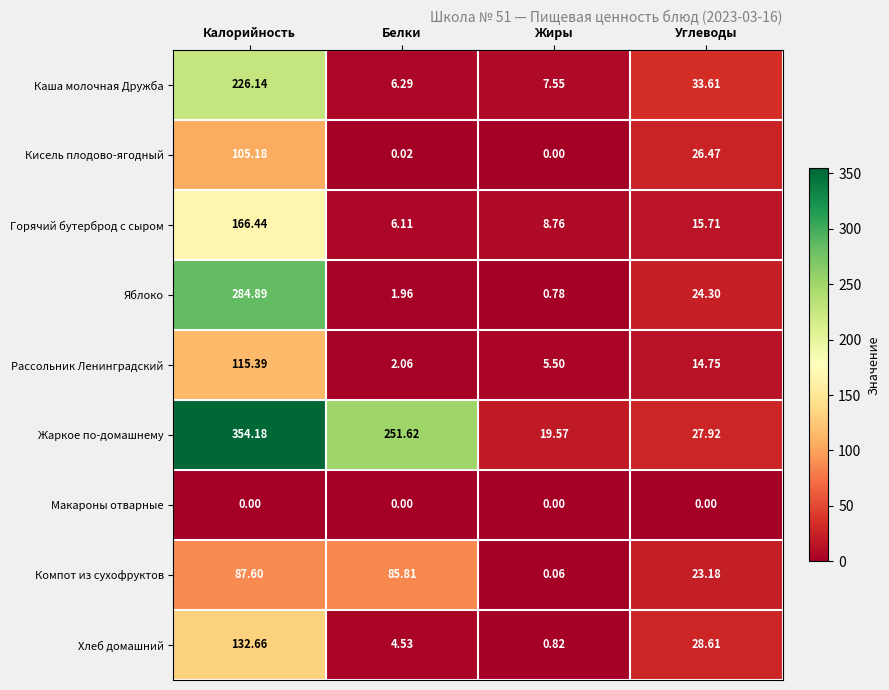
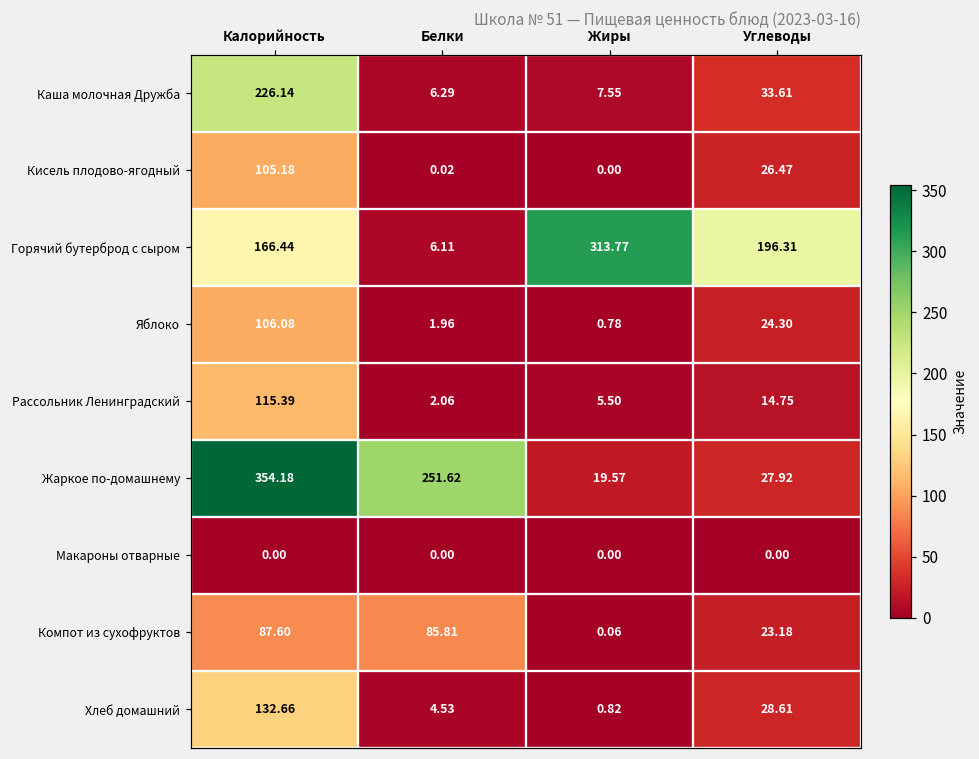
  {
    "Каша молочная Дружба": {
      "Калорийность": 226.14,
      "Белки": 6.29,
      "Жиры": 7.55,
      "Углеводы": 33.61
    },
    "Кисель плодово-ягодный": {
      "Калорийность": 105.18,
      "Белки": 0.02,
      "Жиры": 0.00,
      "Углеводы": 26.47
    },
    "Горячий бутерброд с сыром": {
      "Калорийность": 166.44,
      "Белки": 6.11,
-     "Жиры": 8.76,
-     "Углеводы": 15.71
+     "Жиры": 313.77,
+     "Углеводы": 196.31
    },
    "Яблоко": {
-     "Калорийность": 284.89,
+     "Калорийность": 106.08,
      "Белки": 1.96,
      "Жиры": 0.78,
      "Углеводы": 24.30
    },
    "Рассольник Ленинградский": {
      "Калорийность": 115.39,
      "Белки": 2.06,
      "Жиры": 5.50,
      "Углеводы": 14.75
    },
    "Жаркое по-домашнему": {
      "Калорийность": 354.18,
      "Белки": 251.62,
      "Жиры": 19.57,
      "Углеводы": 27.92
    },
    "Макароны отварные": {
      "Калорийность": 0.00,
      "Белки": 0.00,
      "Жиры": 0.00,
      "Углеводы": 0.00
    },
    "Компот из сухофруктов": {
      "Калорийность": 87.60,
      "Белки": 85.81,
      "Жиры": 0.06,
      "Углеводы": 23.18
    },
    "Хлеб домашний": {
      "Калорийность": 132.66,
      "Белки": 4.53,
      "Жиры": 0.82,
      "Углеводы": 28.61
    }
  }
